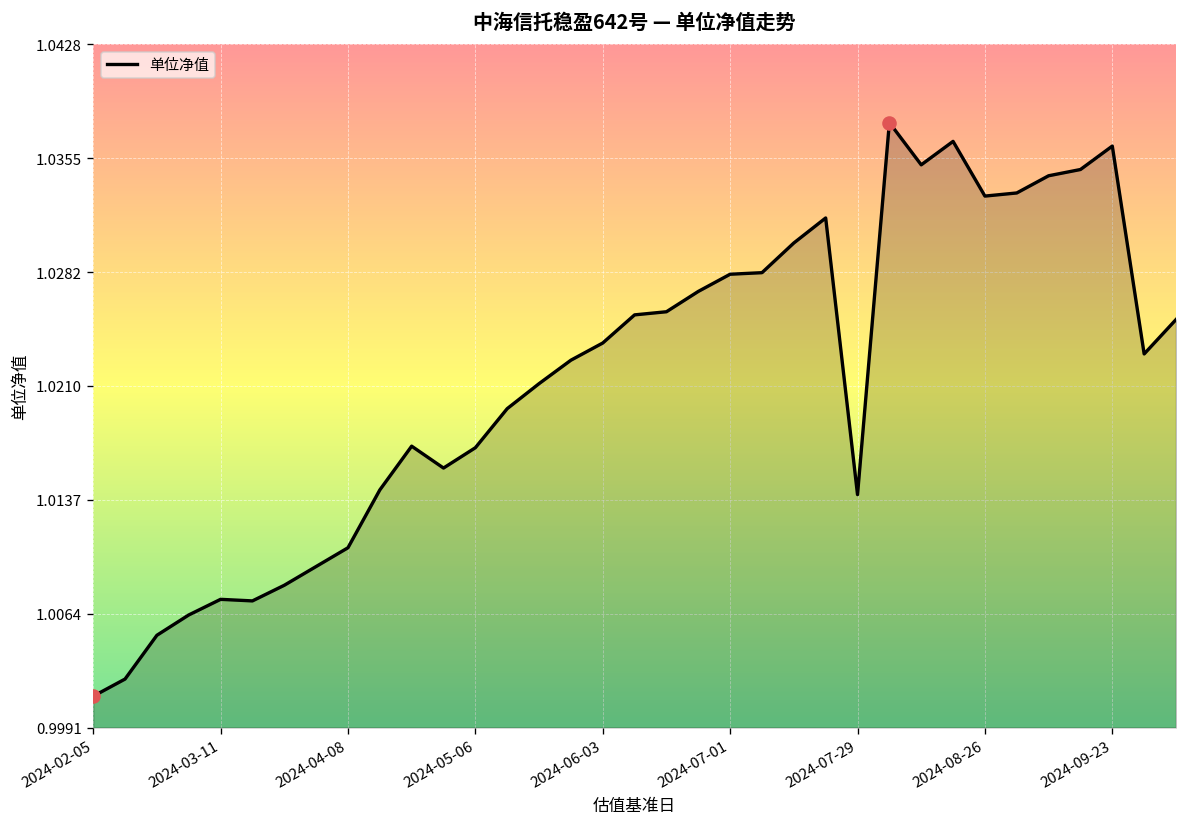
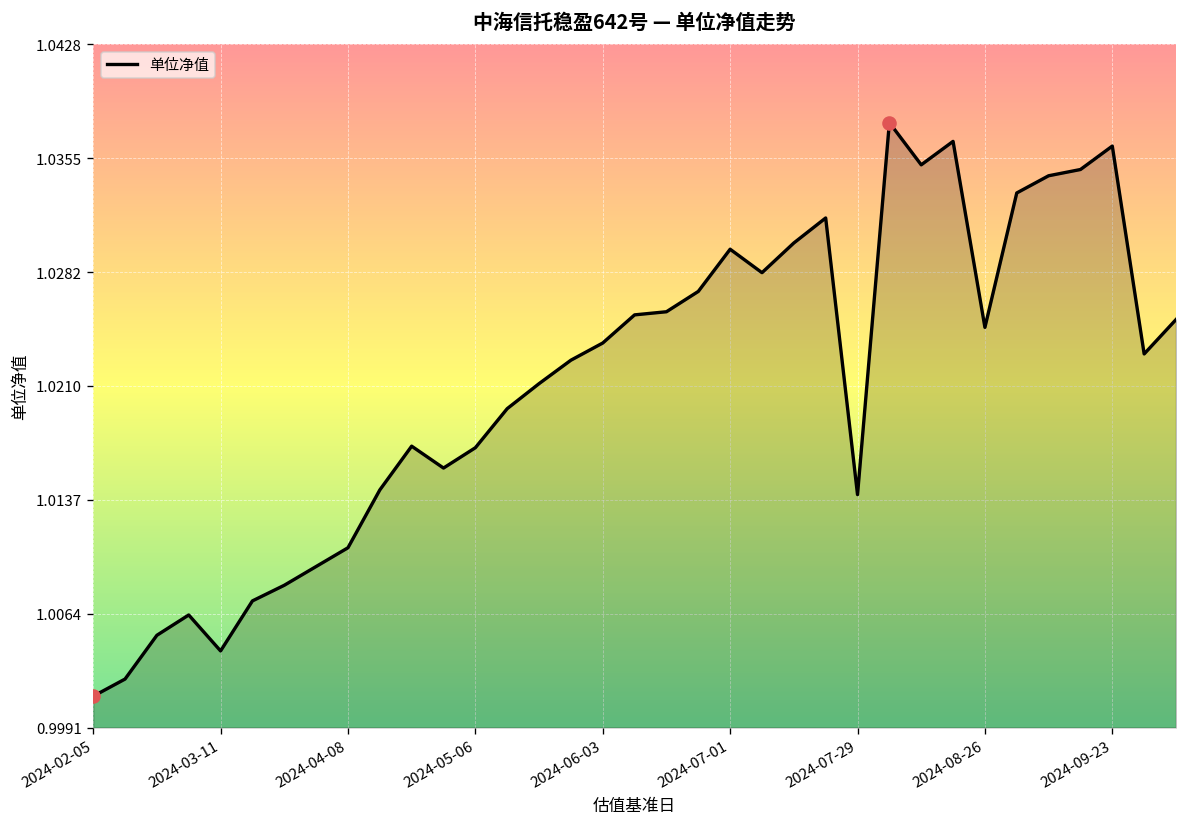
  {
    "单位净值": {
-     "2024-03-11": 1.0073,
+     "2024-03-11": 1.0040,
      "2024-04-08": 1.0106,
      "2024-05-06": 1.0170,
      "2024-06-03": 1.0237,
-     "2024-07-01": 1.0281,
+     "2024-07-01": 1.0297,
      "2024-07-29": 1.0140,
-     "2024-08-26": 1.0331,
+     "2024-08-26": 1.0247,
      "2024-09-23": 1.0363
    }
  }
